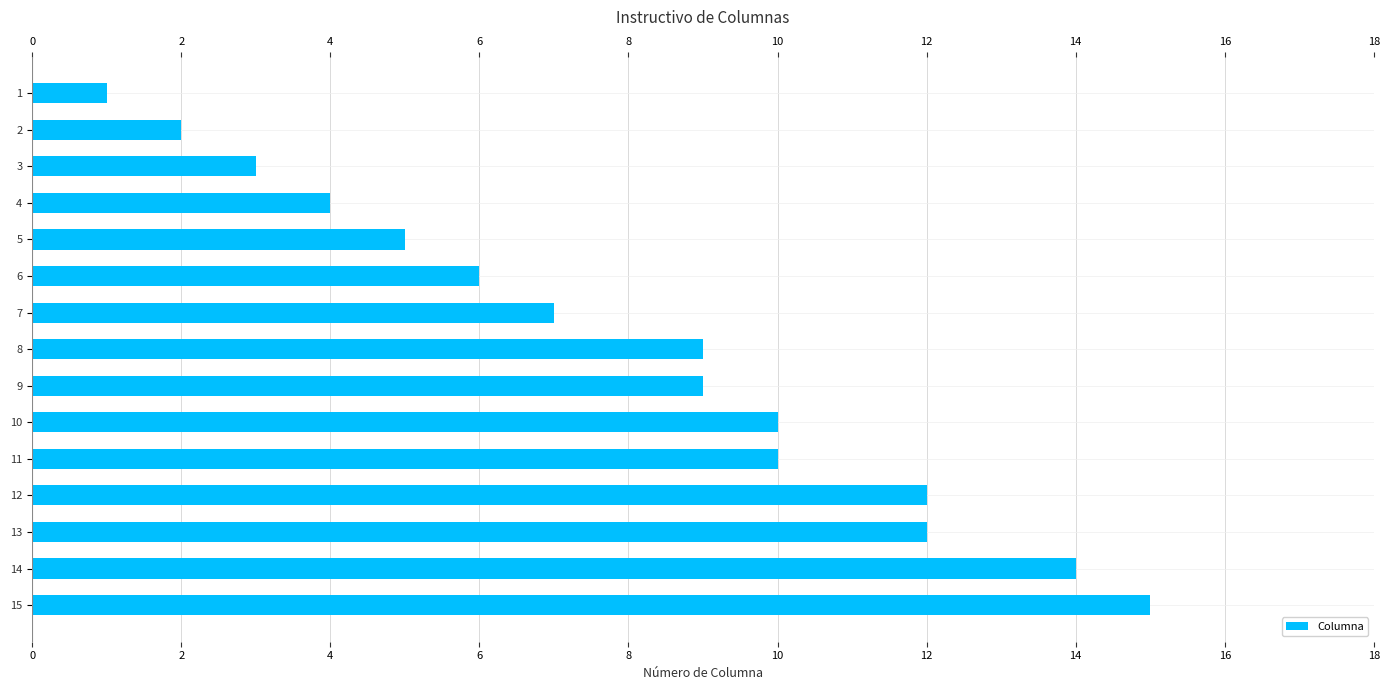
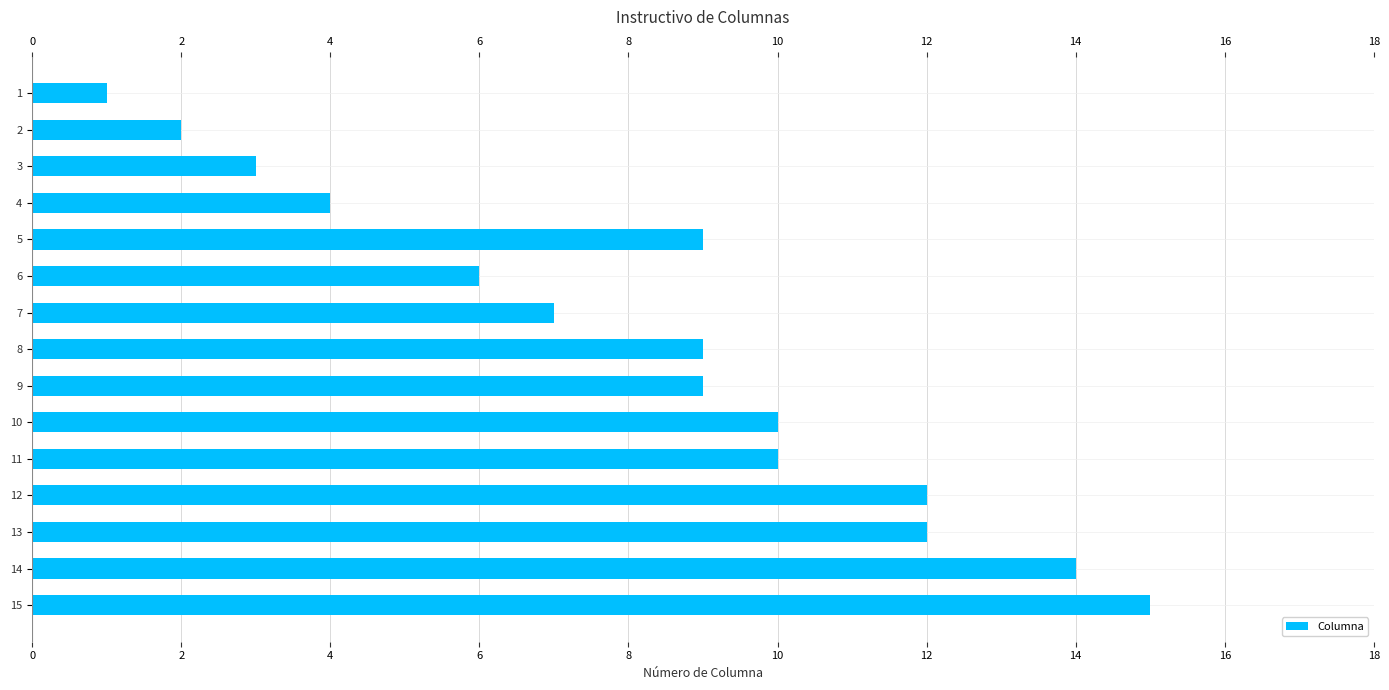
  {
    "1": 1,
    "2": 2,
    "3": 3,
    "4": 4,
-   "5": 5,
+   "5": 9,
    "6": 6,
    "7": 7,
    "8": 9,
    "9": 9,
    "10": 10,
    "11": 10,
    "12": 12,
    "13": 12,
    "14": 14,
    "15": 15
  }
